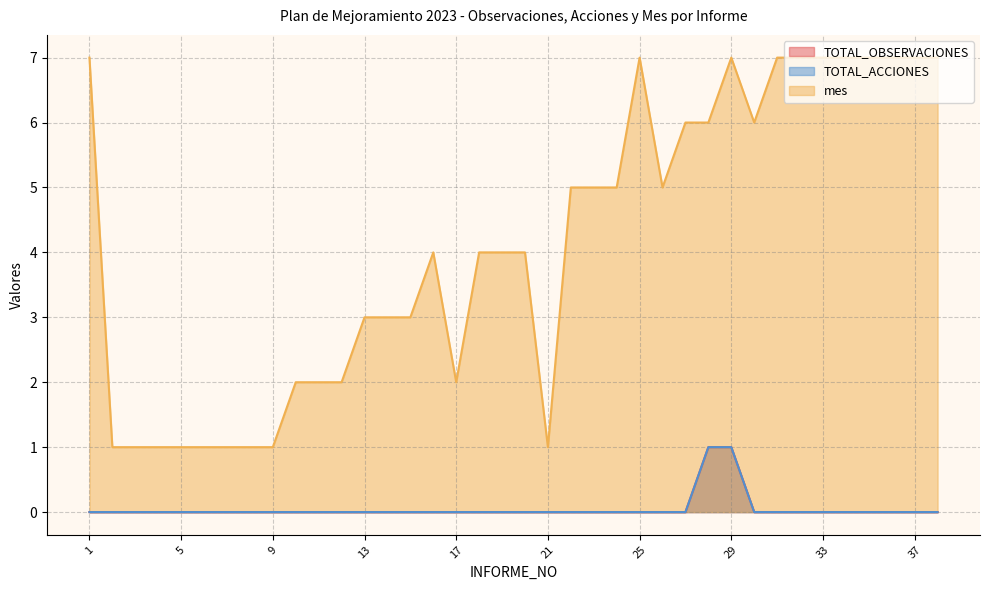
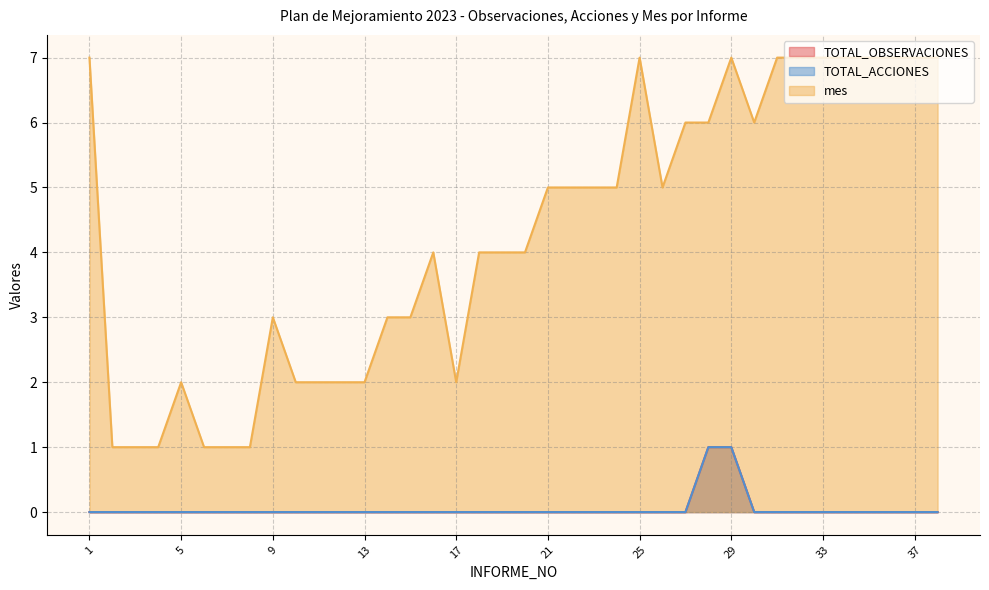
  {
    "TOTAL_ACCIONES": {
      "1": 0,
      "5": 0,
      "9": 0,
      "13": 0,
      "17": 0,
      "21": 0,
      "25": 0,
      "29": 1,
      "33": 0,
      "37": 0
    },
    "mes": {
      "1": 7,
-     "5": 1,
-     "9": 1,
-     "13": 3,
+     "5": 2,
+     "9": 3,
+     "13": 2,
      "17": 2,
-     "21": 1,
+     "21": 5,
      "25": 7,
      "29": 7
    }
  }
